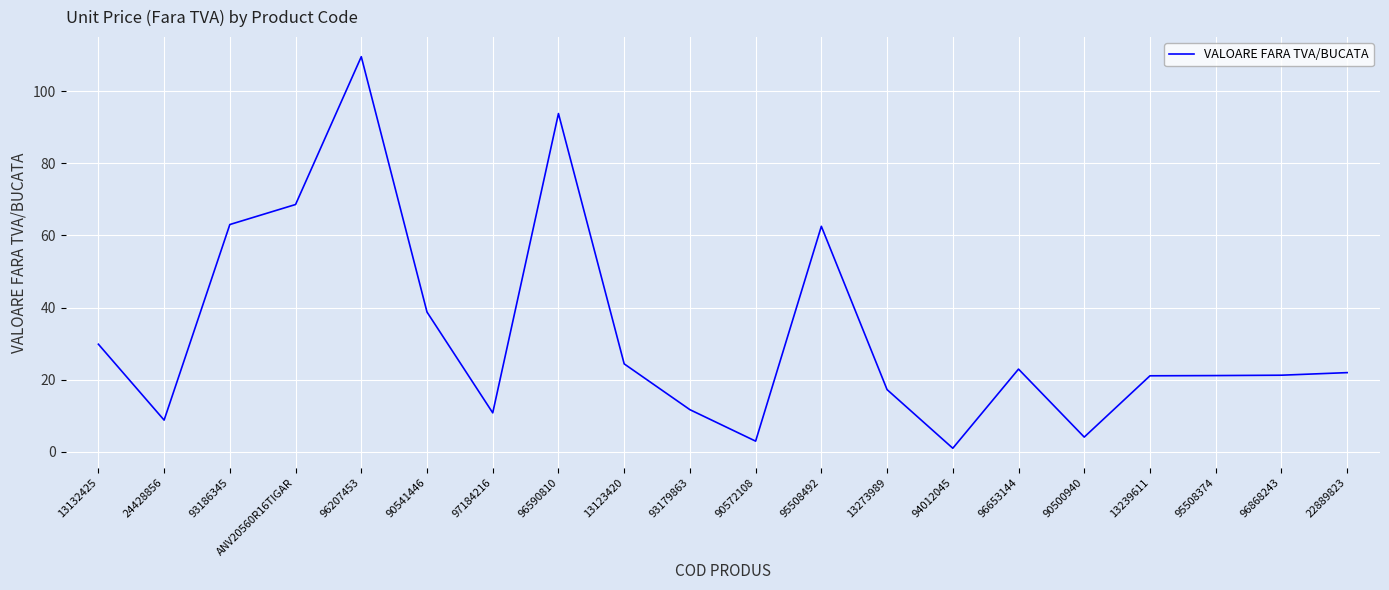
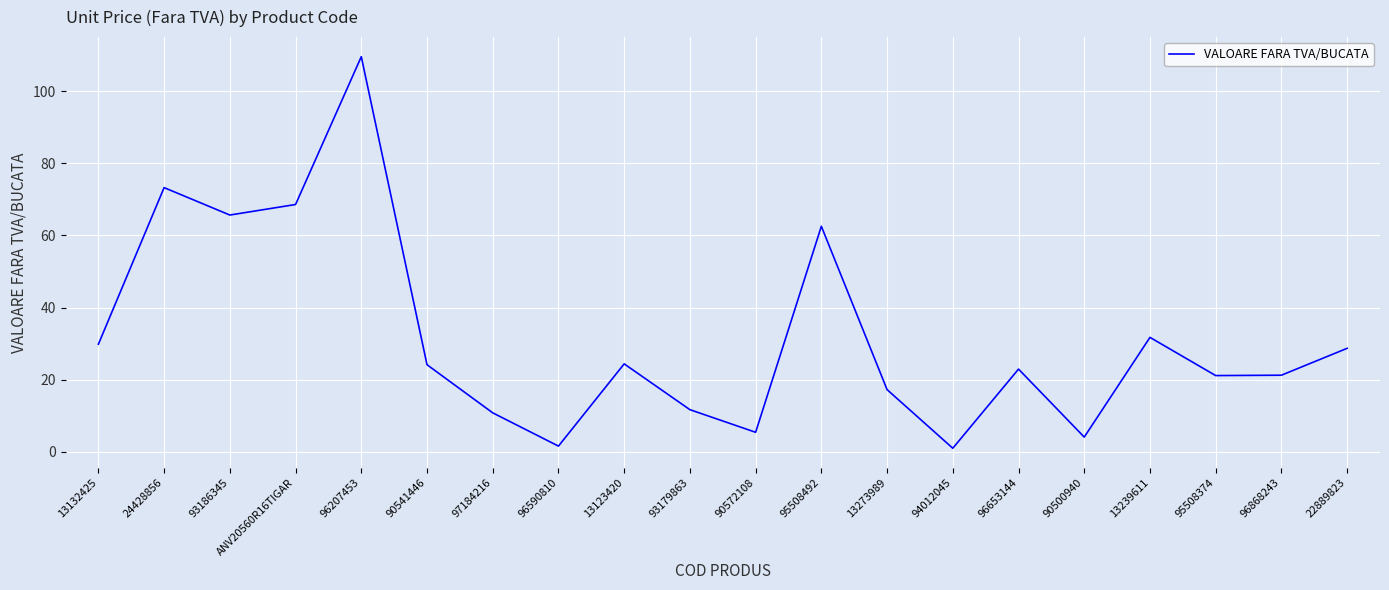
  {
    "13132425": 30,
-   "24428856": 9,
-   "93186345": 63,
+   "24428856": 73,
+   "93186345": 66,
    "ANV20560R16TIGAR": 69,
    "96207453": 110,
-   "90541446": 39,
+   "90541446": 24,
    "97184216": 11,
-   "96590810": 94,
+   "96590810": 2,
    "13123420": 24,
    "93179863": 12,
-   "90572108": 3,
+   "90572108": 5,
    "95508492": 63,
    "13273989": 17,
    "94012045": 1,
    "96653144": 23,
    "90500940": 4,
-   "13239611": 21,
+   "13239611": 32,
    "95508374": 21,
    "96868243": 21,
-   "22889823": 22
+   "22889823": 29
  }
